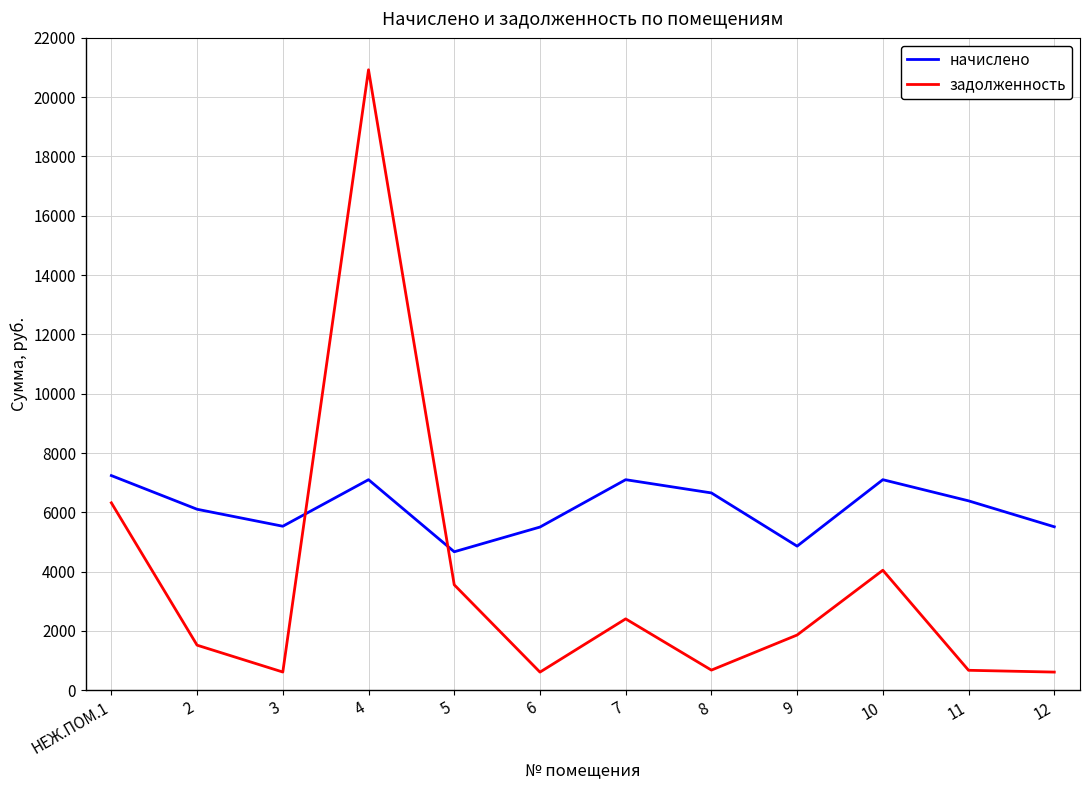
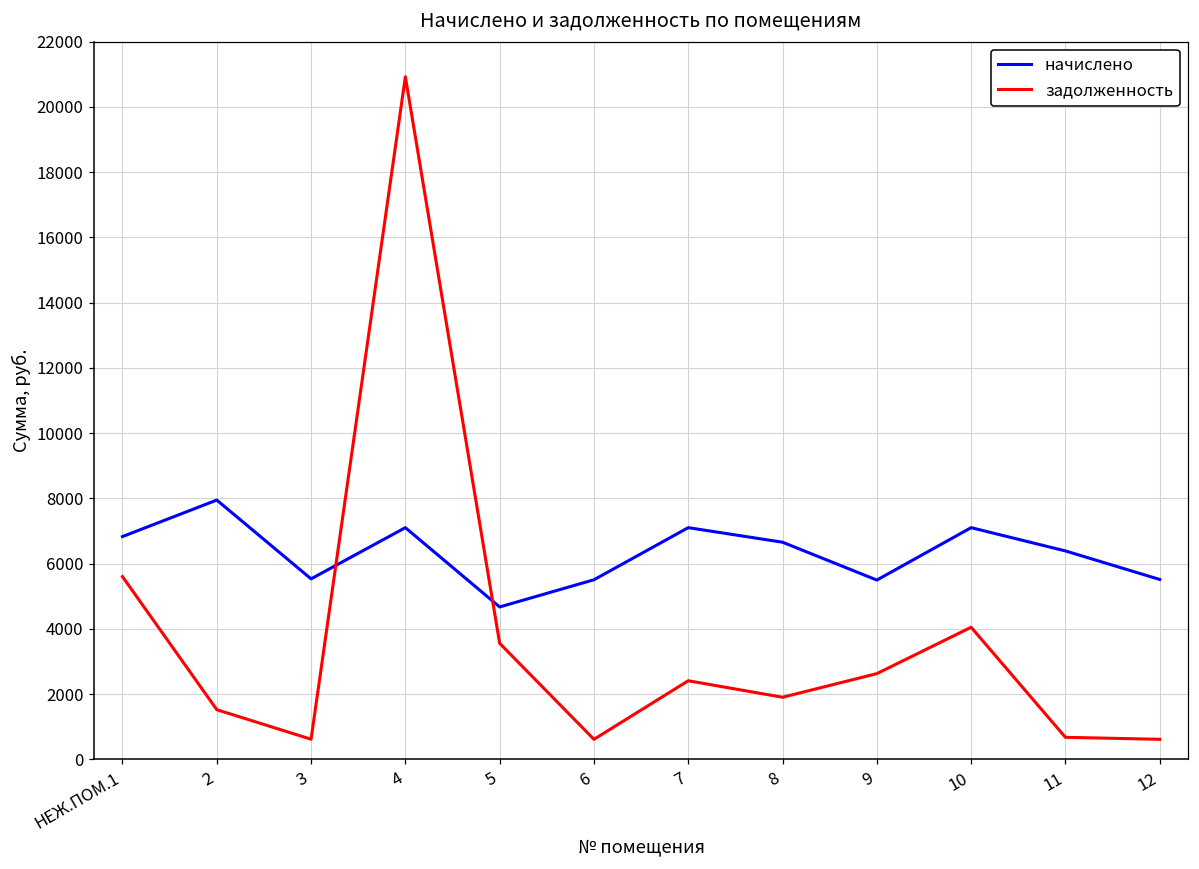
  {
    "начислено": {
-     "НЕЖ.ПОМ.1": 7200,
-     "2": 6100,
+     "НЕЖ.ПОМ.1": 6800,
+     "2": 7900,
      "3": 5500,
      "4": 7100,
      "5": 4700,
      "6": 5500,
      "7": 7100,
      "8": 6700,
-     "9": 4900,
+     "9": 5500,
      "10": 7100,
      "11": 6400,
      "12": 5500
    },
    "задолженность": {
-     "НЕЖ.ПОМ.1": 6300,
+     "НЕЖ.ПОМ.1": 5600,
      "2": 1500,
      "3": 600,
      "4": 20900,
      "5": 3600,
      "6": 600,
      "7": 2400,
-     "8": 700,
-     "9": 1900,
+     "8": 1900,
+     "9": 2600,
      "10": 4000,
      "11": 700,
      "12": 600
    }
  }
